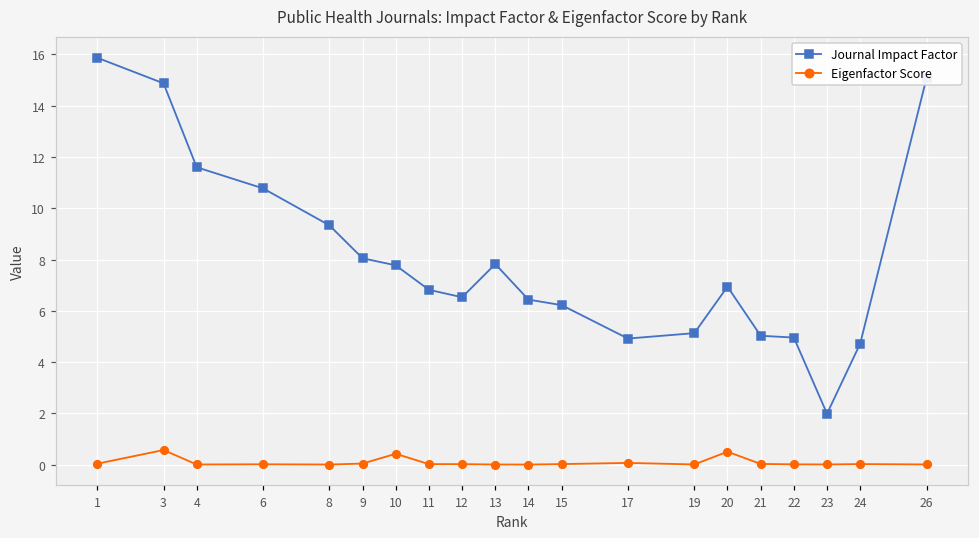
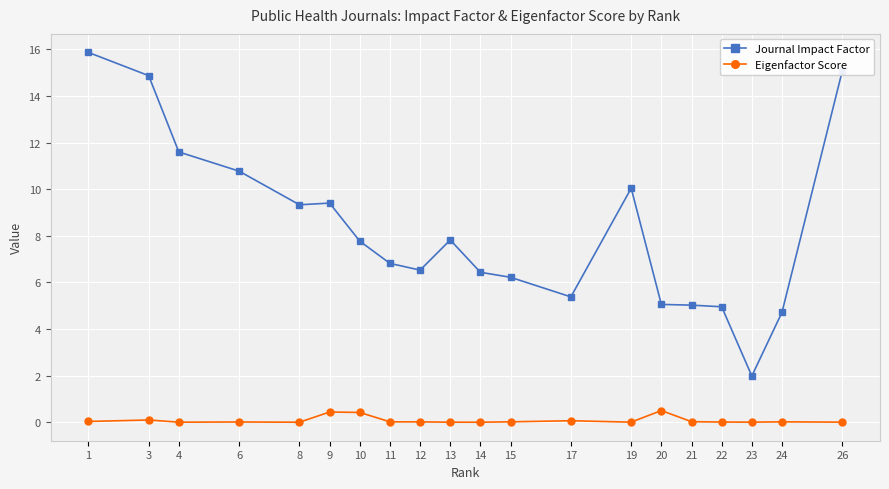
  {
    "Journal Impact Factor": {
      "1": 15.9,
      "3": 14.9,
      "4": 11.6,
      "6": 10.8,
      "8": 9.3,
-     "9": 8.0,
+     "9": 9.4,
      "10": 7.8,
      "11": 6.8,
      "12": 6.5,
      "13": 7.8,
      "14": 6.4,
      "15": 6.2,
-     "17": 4.9,
-     "19": 5.1,
-     "20": 6.9,
+     "17": 5.4,
+     "19": 10.0,
+     "20": 5.1,
      "21": 5.0,
      "22": 5.0,
      "23": 2.0,
      "24": 4.7
    },
    "Eigenfactor Score": {
      "1": 0.0,
-     "3": 0.6,
+     "3": 0.1,
      "4": 0.0,
      "6": 0.0,
      "8": 0.0,
-     "9": 0.0,
+     "9": 0.4,
      "10": 0.4,
      "11": 0.0,
      "12": 0.0,
      "13": 0.0,
      "14": 0.0,
      "15": 0.0,
      "17": 0.1,
      "19": 0.0,
      "20": 0.5,
      "21": 0.0,
      "22": 0.0,
      "23": 0.0,
      "24": 0.0,
      "26": 0.0
    }
  }
